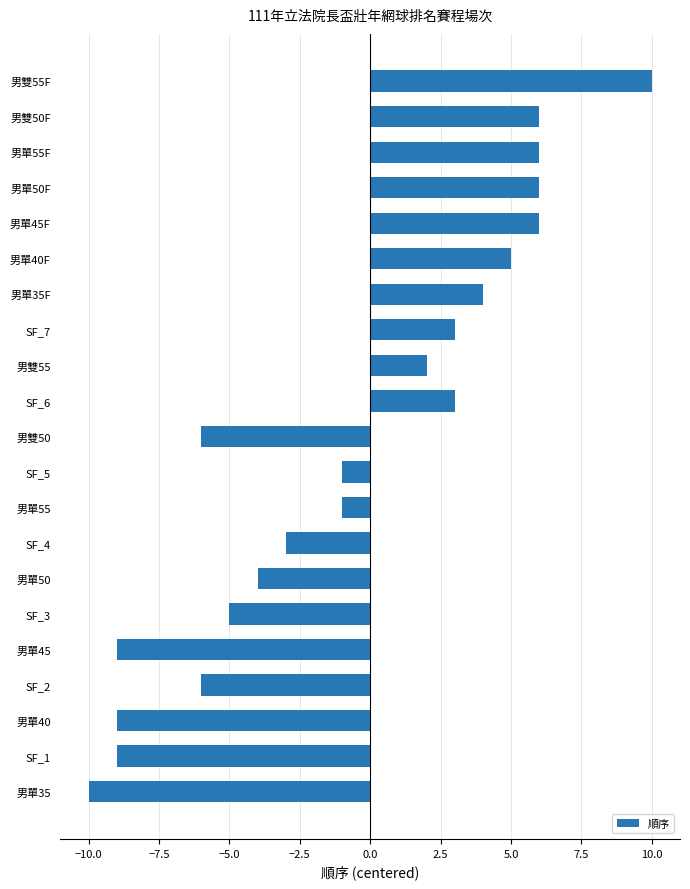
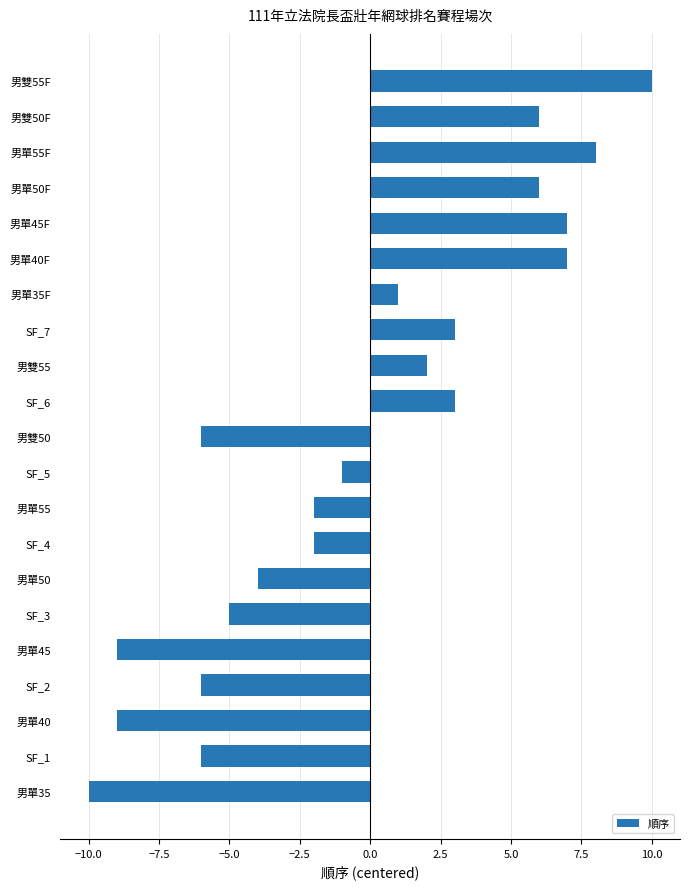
  {
    "男雙55F": 10.0,
    "男雙50F": 6.0,
-   "男單55F": 6.0,
+   "男單55F": 8.0,
    "男單50F": 6.0,
-   "男單45F": 6.0,
-   "男單40F": 5.0,
-   "男單35F": 4.0,
+   "男單45F": 7.0,
+   "男單40F": 7.0,
+   "男單35F": 1.0,
    "SF_7": 3.0,
    "男雙55": 2.0,
    "SF_6": 3.0,
    "男雙50": -6.0,
    "SF_5": -1.0,
-   "男單55": -1.0,
-   "SF_4": -3.0,
+   "男單55": -2.0,
+   "SF_4": -2.0,
    "男單50": -4.0,
    "SF_3": -5.0,
    "男單45": -9.0,
    "SF_2": -6.0,
    "男單40": -9.0,
-   "SF_1": -9.0,
+   "SF_1": -6.0,
    "男單35": -10.0
  }
